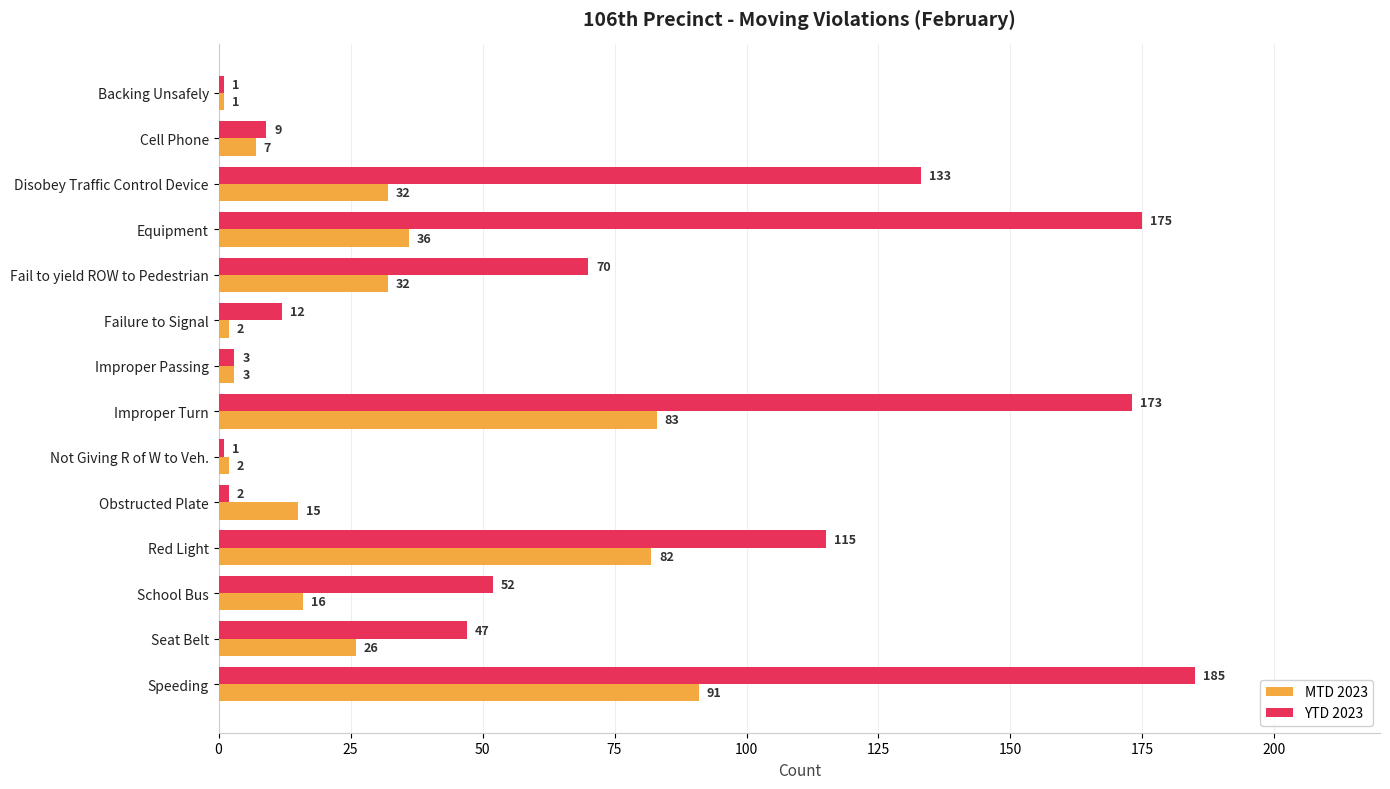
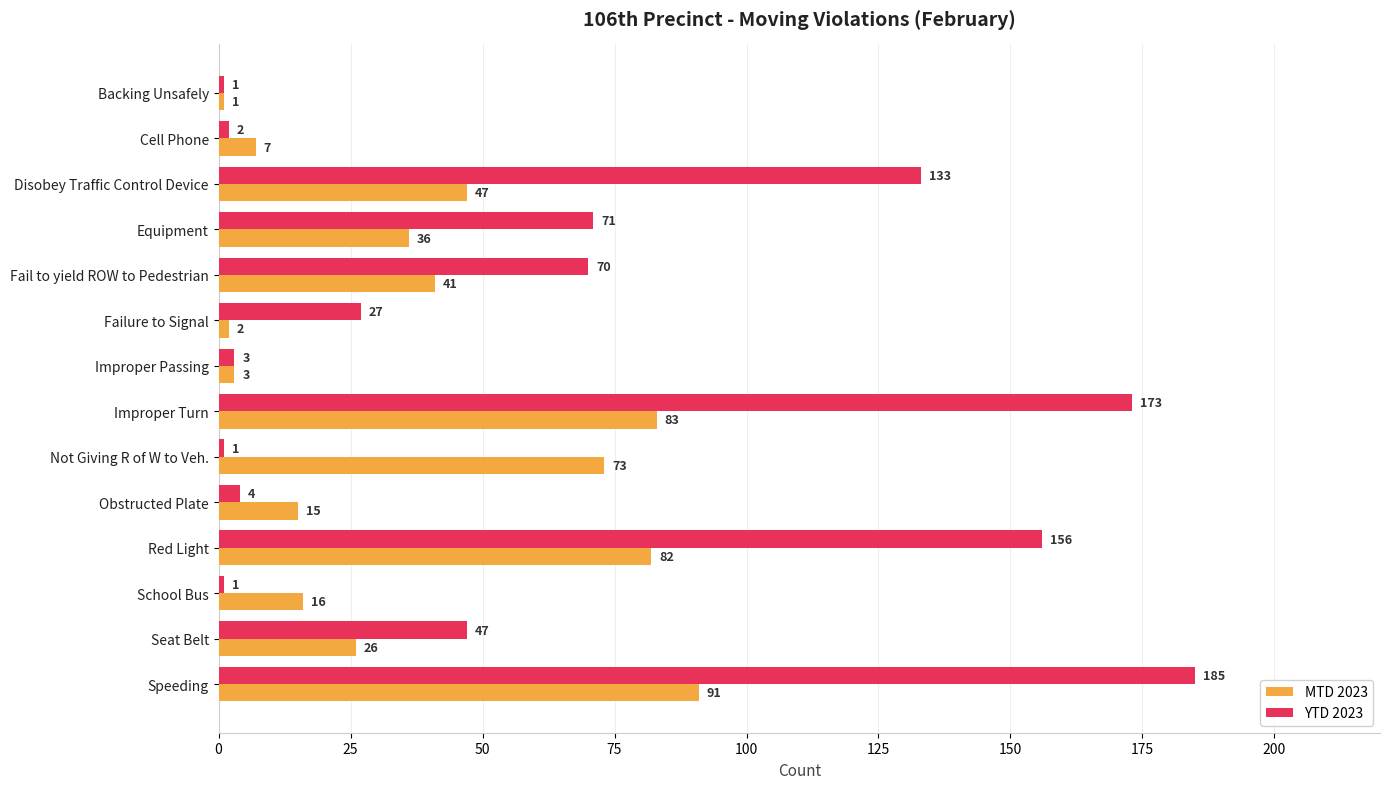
  {
    "MTD 2023": {
      "Backing Unsafely": 1,
      "Cell Phone": 7,
-     "Disobey Traffic Control Device": 32,
+     "Disobey Traffic Control Device": 47,
      "Equipment": 36,
-     "Fail to yield ROW to Pedestrian": 32,
+     "Fail to yield ROW to Pedestrian": 41,
      "Failure to Signal": 2,
      "Improper Passing": 3,
      "Improper Turn": 83,
-     "Not Giving R of W to Veh.": 2,
+     "Not Giving R of W to Veh.": 73,
      "Obstructed Plate": 15,
      "Red Light": 82,
      "School Bus": 16,
      "Seat Belt": 26,
      "Speeding": 91
    },
    "YTD 2023": {
      "Backing Unsafely": 1,
-     "Cell Phone": 9,
+     "Cell Phone": 2,
      "Disobey Traffic Control Device": 133,
-     "Equipment": 175,
+     "Equipment": 71,
      "Fail to yield ROW to Pedestrian": 70,
-     "Failure to Signal": 12,
+     "Failure to Signal": 27,
      "Improper Passing": 3,
      "Improper Turn": 173,
      "Not Giving R of W to Veh.": 1,
-     "Obstructed Plate": 2,
-     "Red Light": 115,
-     "School Bus": 52,
+     "Obstructed Plate": 4,
+     "Red Light": 156,
+     "School Bus": 1,
      "Seat Belt": 47,
      "Speeding": 185
    }
  }
